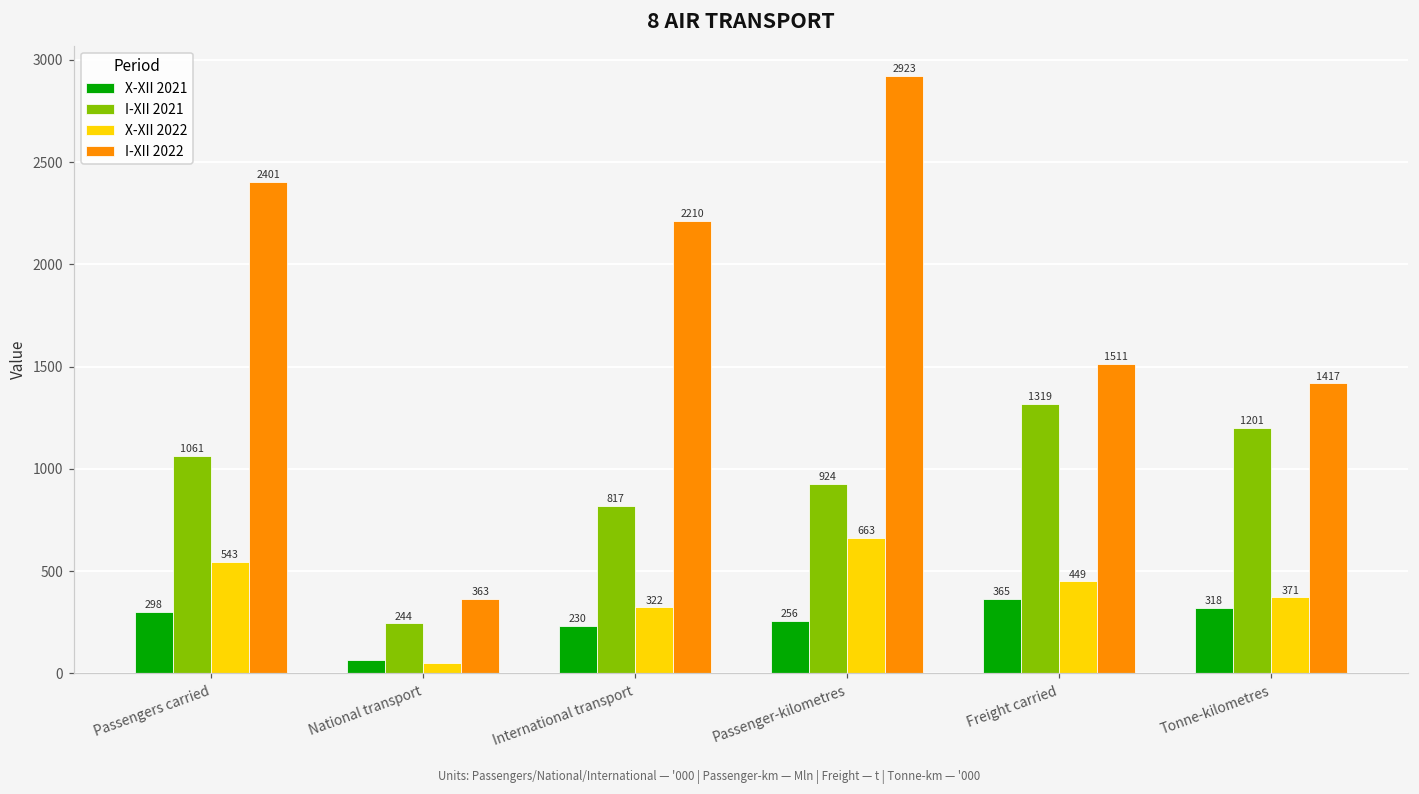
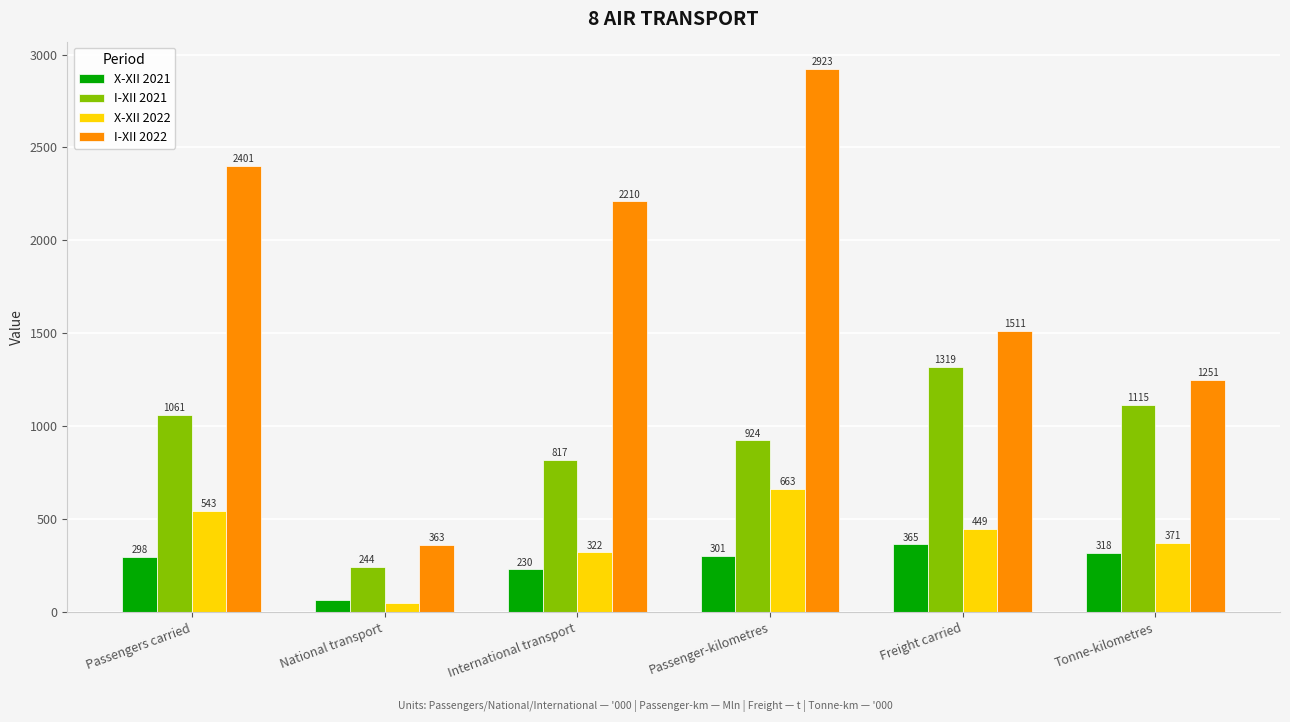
  {
    "X-XII 2021": {
      "Passengers carried": 298,
      "International transport": 230,
-     "Passenger-kilometres": 256,
+     "Passenger-kilometres": 301,
      "Freight carried": 365,
      "Tonne-kilometres": 318
    },
    "I-XII 2021": {
      "Passengers carried": 1061,
      "National transport": 244,
      "International transport": 817,
      "Passenger-kilometres": 924,
      "Freight carried": 1319,
-     "Tonne-kilometres": 1201
+     "Tonne-kilometres": 1115
    },
    "X-XII 2022": {
      "Passengers carried": 543,
      "International transport": 322,
      "Passenger-kilometres": 663,
      "Freight carried": 449,
      "Tonne-kilometres": 371
    },
    "I-XII 2022": {
      "Passengers carried": 2401,
      "National transport": 363,
      "International transport": 2210,
      "Passenger-kilometres": 2923,
      "Freight carried": 1511,
-     "Tonne-kilometres": 1417
+     "Tonne-kilometres": 1251
    }
  }
